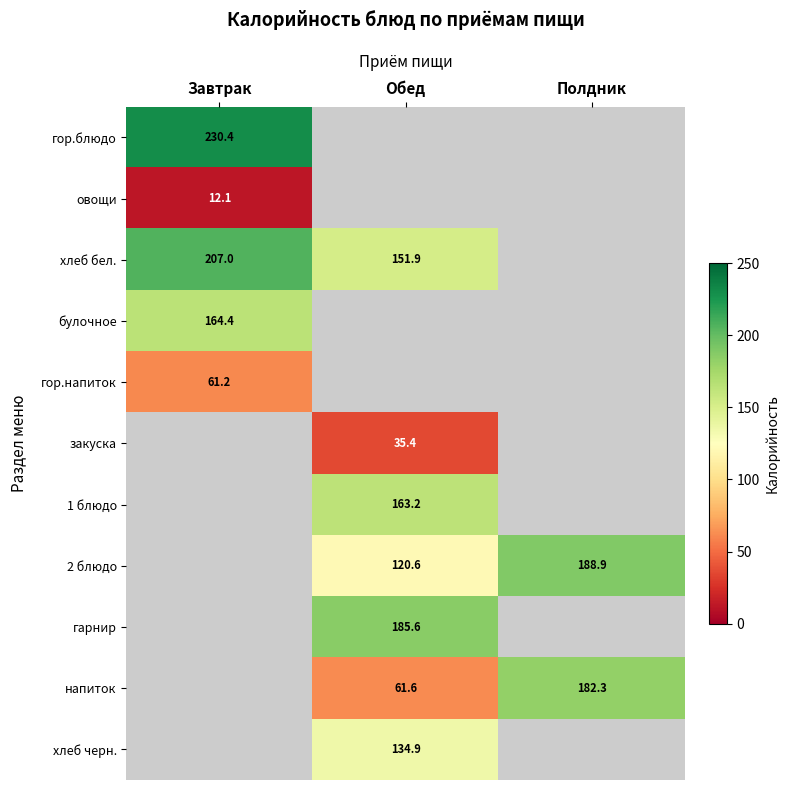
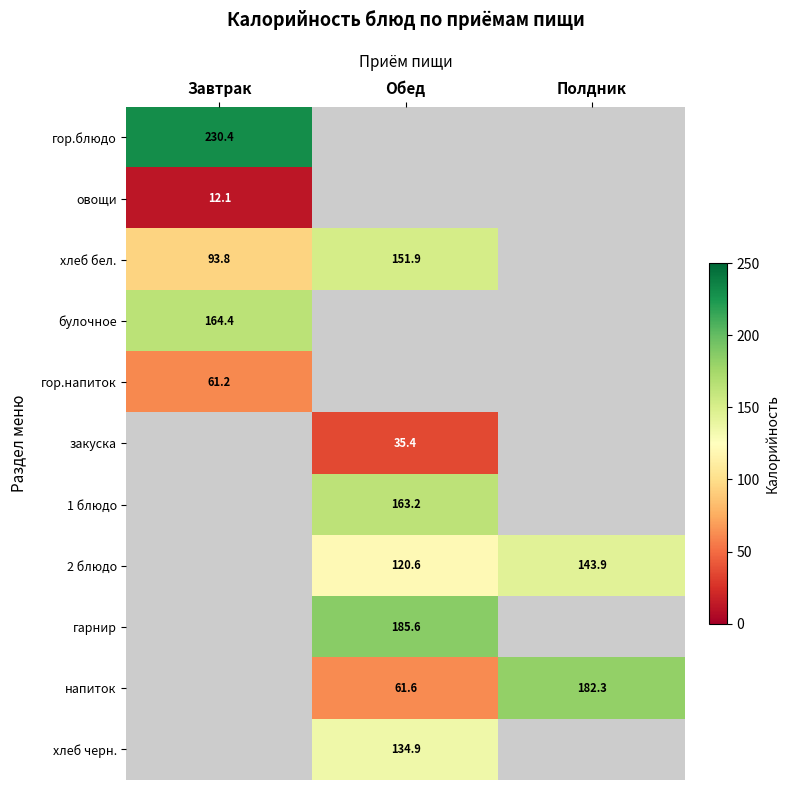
  {
    "гор.блюдо": {
      "Завтрак": 230.4
    },
    "овощи": {
      "Завтрак": 12.1
    },
    "хлеб бел.": {
-     "Завтрак": 207.0,
+     "Завтрак": 93.8,
      "Обед": 151.9
    },
    "булочное": {
      "Завтрак": 164.4
    },
    "гор.напиток": {
      "Завтрак": 61.2
    },
    "закуска": {
      "Обед": 35.4
    },
    "1 блюдо": {
      "Обед": 163.2
    },
    "2 блюдо": {
      "Обед": 120.6,
-     "Полдник": 188.9
+     "Полдник": 143.9
    },
    "гарнир": {
      "Обед": 185.6
    },
    "напиток": {
      "Обед": 61.6,
      "Полдник": 182.3
    },
    "хлеб черн.": {
      "Обед": 134.9
    }
  }
